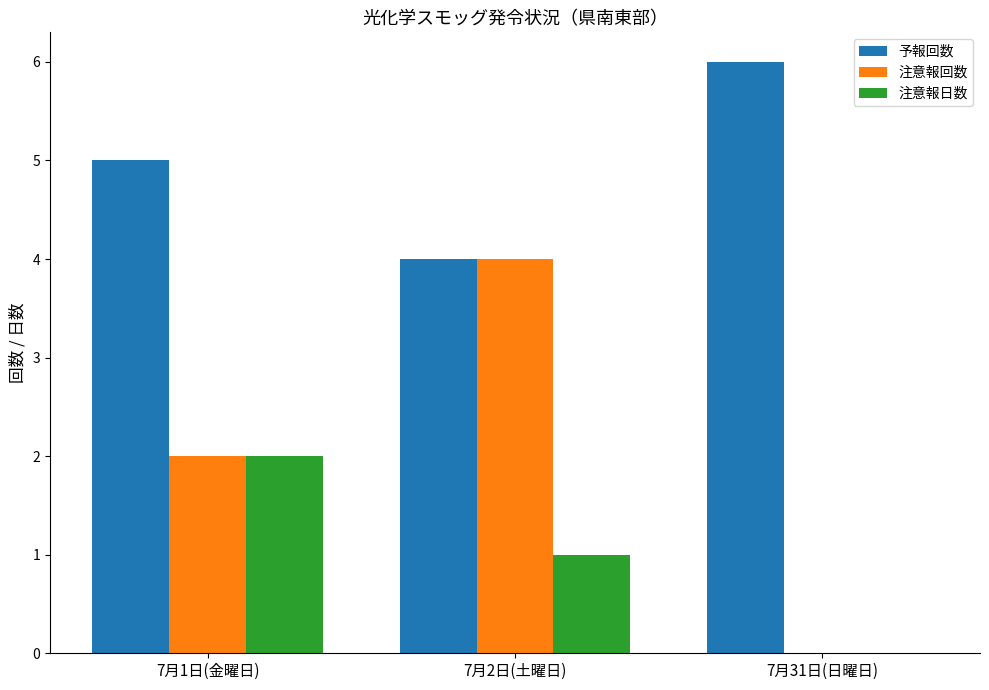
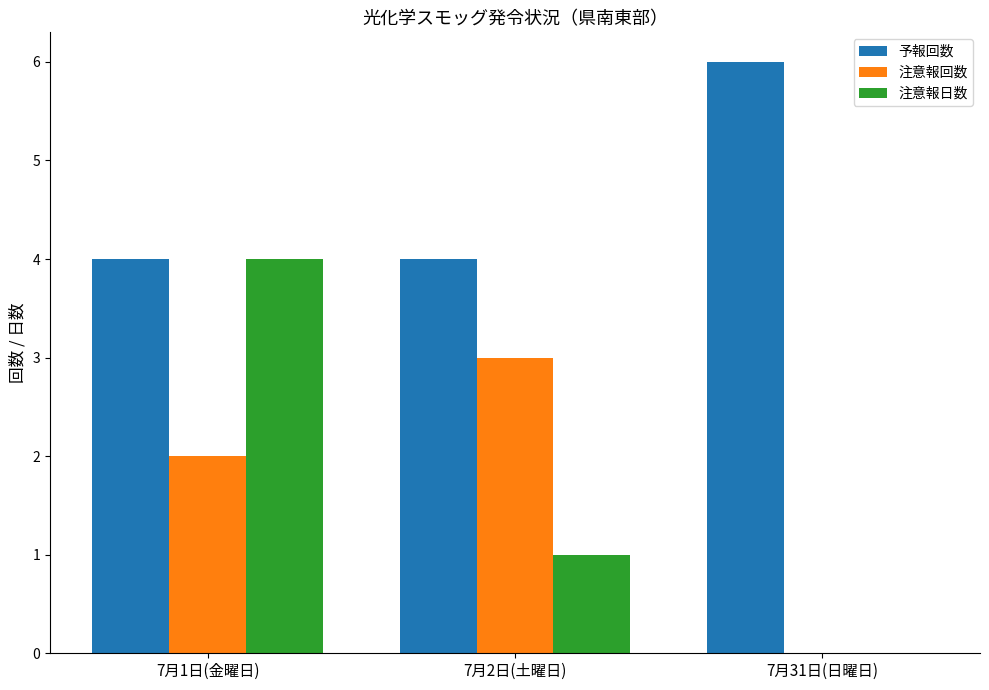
  {
    "予報回数": {
-     "7月1日(金曜日)": 5,
+     "7月1日(金曜日)": 4,
      "7月2日(土曜日)": 4,
      "7月31日(日曜日)": 6
    },
    "注意報回数": {
      "7月1日(金曜日)": 2,
-     "7月2日(土曜日)": 4,
+     "7月2日(土曜日)": 3,
      "7月31日(日曜日)": 0
    },
    "注意報日数": {
-     "7月1日(金曜日)": 2,
+     "7月1日(金曜日)": 4,
      "7月2日(土曜日)": 1,
      "7月31日(日曜日)": 0
    }
  }
